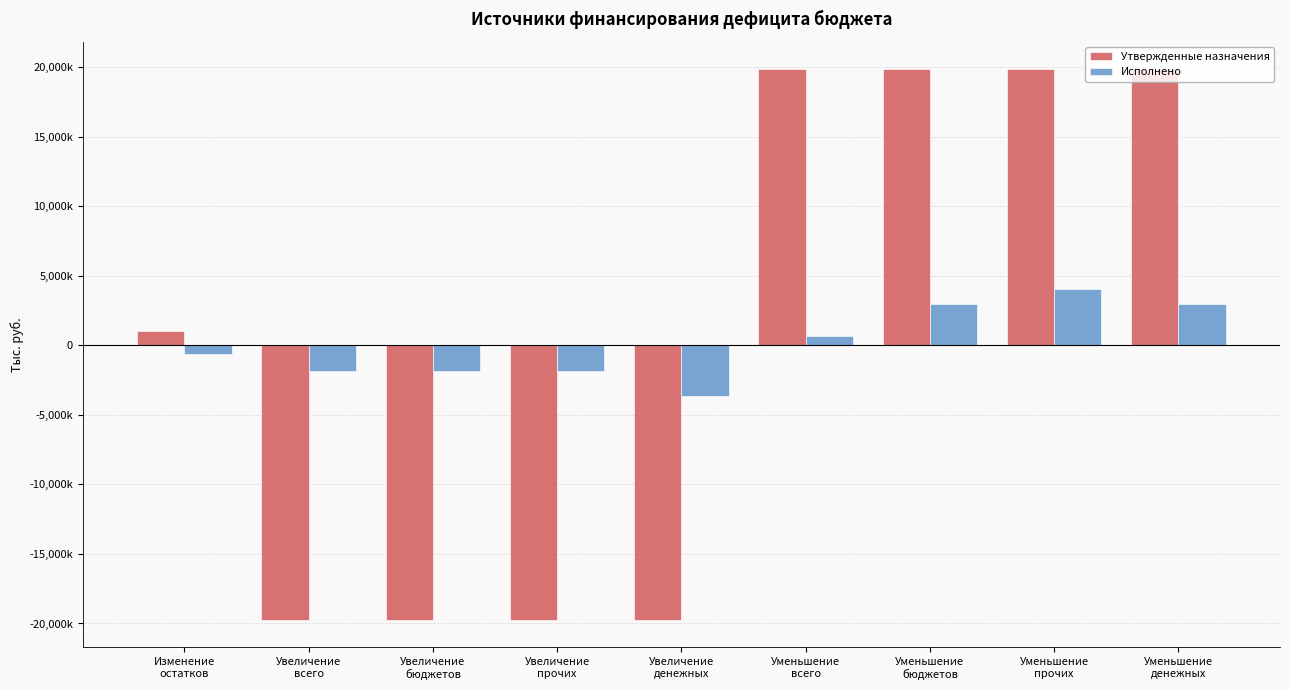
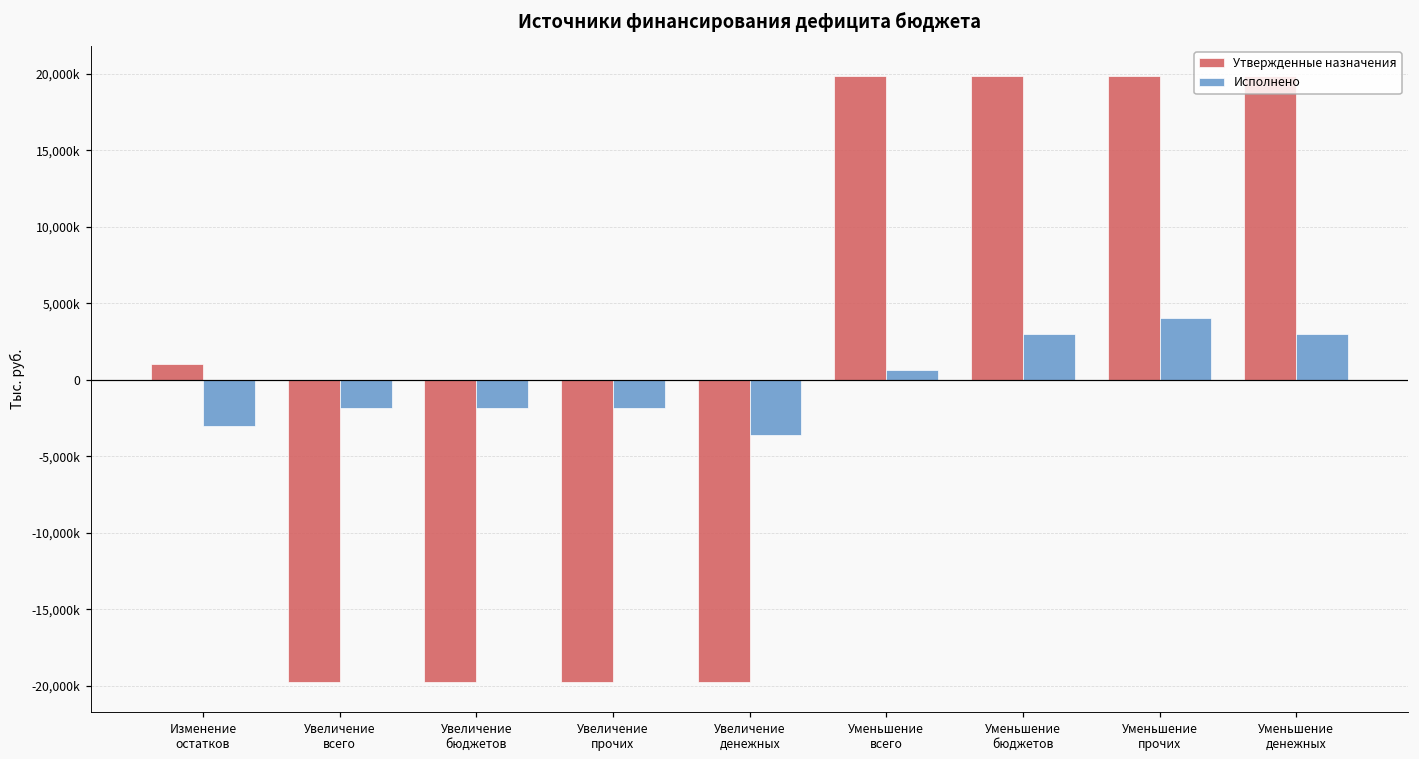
  {
    "Утвержденные назначения": {
      "Изменение остатков": "1,000,000",
      "Увеличение всего": "-19,700,000",
      "Увеличение бюджетов": "-19,700,000",
      "Увеличение прочих": "-19,700,000",
      "Увеличение денежных": "-19,700,000",
      "Уменьшение всего": "19,800,000",
      "Уменьшение бюджетов": "19,800,000",
      "Уменьшение прочих": "19,800,000"
    },
    "Исполнено": {
-     "Изменение остатков": "-600,000",
+     "Изменение остатков": "-3,000,000",
      "Увеличение всего": "-1,900,000",
      "Увеличение бюджетов": "-1,900,000",
      "Увеличение прочих": "-1,900,000",
      "Увеличение денежных": "-3,600,000",
      "Уменьшение всего": "700,000",
      "Уменьшение бюджетов": "3,000,000",
      "Уменьшение прочих": "4,100,000",
      "Уменьшение денежных": "3,000,000"
    }
  }
